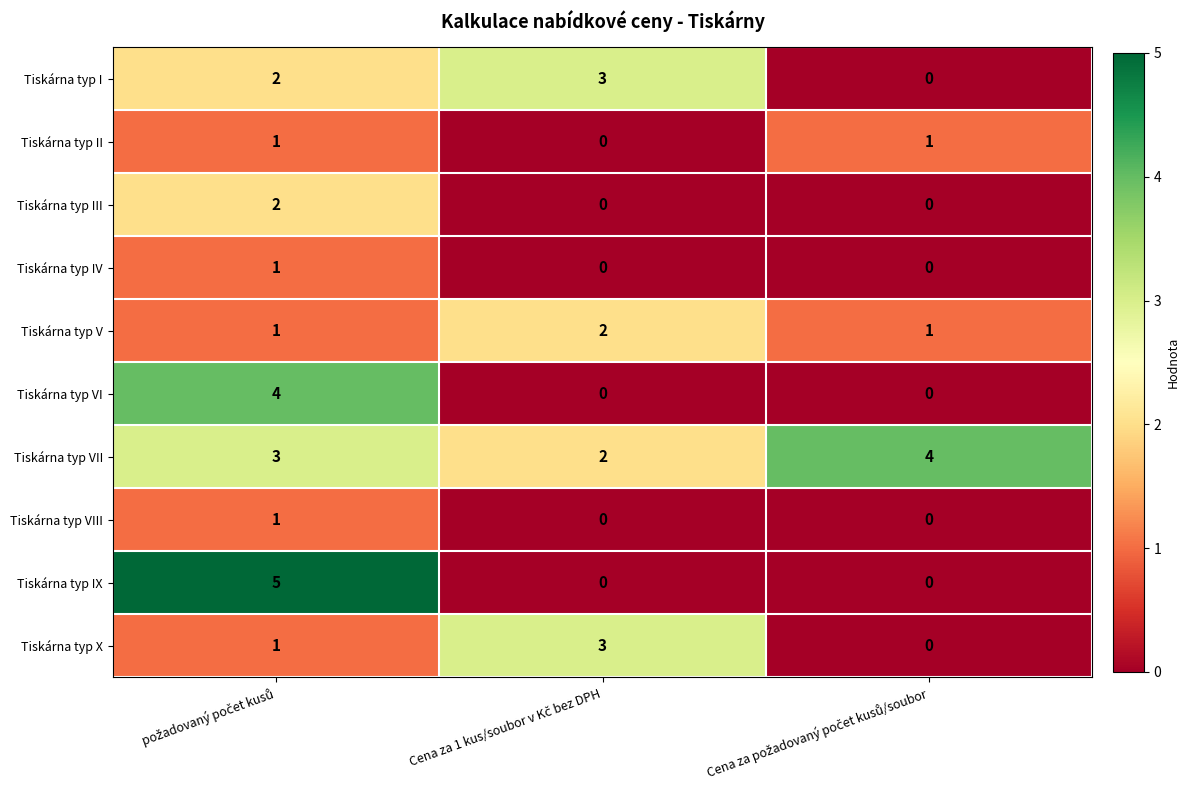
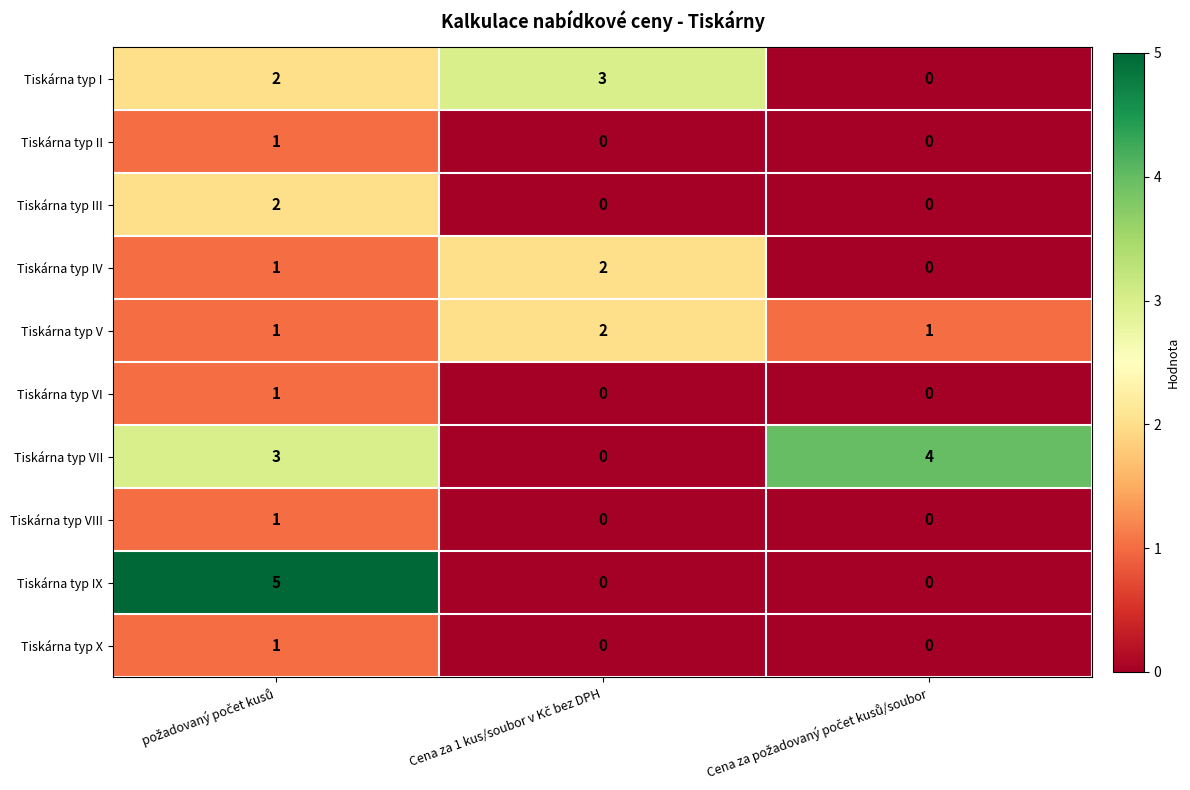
  {
    "Tiskárna typ I": {
      "požadovaný počet kusů": 2,
      "Cena za 1 kus/soubor v Kč bez DPH": 3,
      "Cena za požadovaný počet kusů/soubor": 0
    },
    "Tiskárna typ II": {
      "požadovaný počet kusů": 1,
      "Cena za 1 kus/soubor v Kč bez DPH": 0,
-     "Cena za požadovaný počet kusů/soubor": 1
+     "Cena za požadovaný počet kusů/soubor": 0
    },
    "Tiskárna typ III": {
      "požadovaný počet kusů": 2,
      "Cena za 1 kus/soubor v Kč bez DPH": 0,
      "Cena za požadovaný počet kusů/soubor": 0
    },
    "Tiskárna typ IV": {
      "požadovaný počet kusů": 1,
-     "Cena za 1 kus/soubor v Kč bez DPH": 0,
+     "Cena za 1 kus/soubor v Kč bez DPH": 2,
      "Cena za požadovaný počet kusů/soubor": 0
    },
    "Tiskárna typ V": {
      "požadovaný počet kusů": 1,
      "Cena za 1 kus/soubor v Kč bez DPH": 2,
      "Cena za požadovaný počet kusů/soubor": 1
    },
    "Tiskárna typ VI": {
-     "požadovaný počet kusů": 4,
+     "požadovaný počet kusů": 1,
      "Cena za 1 kus/soubor v Kč bez DPH": 0,
      "Cena za požadovaný počet kusů/soubor": 0
    },
    "Tiskárna typ VII": {
      "požadovaný počet kusů": 3,
-     "Cena za 1 kus/soubor v Kč bez DPH": 2,
+     "Cena za 1 kus/soubor v Kč bez DPH": 0,
      "Cena za požadovaný počet kusů/soubor": 4
    },
    "Tiskárna typ VIII": {
      "požadovaný počet kusů": 1,
      "Cena za 1 kus/soubor v Kč bez DPH": 0,
      "Cena za požadovaný počet kusů/soubor": 0
    },
    "Tiskárna typ IX": {
      "požadovaný počet kusů": 5,
      "Cena za 1 kus/soubor v Kč bez DPH": 0,
      "Cena za požadovaný počet kusů/soubor": 0
    },
    "Tiskárna typ X": {
      "požadovaný počet kusů": 1,
-     "Cena za 1 kus/soubor v Kč bez DPH": 3,
+     "Cena za 1 kus/soubor v Kč bez DPH": 0,
      "Cena za požadovaný počet kusů/soubor": 0
    }
  }
